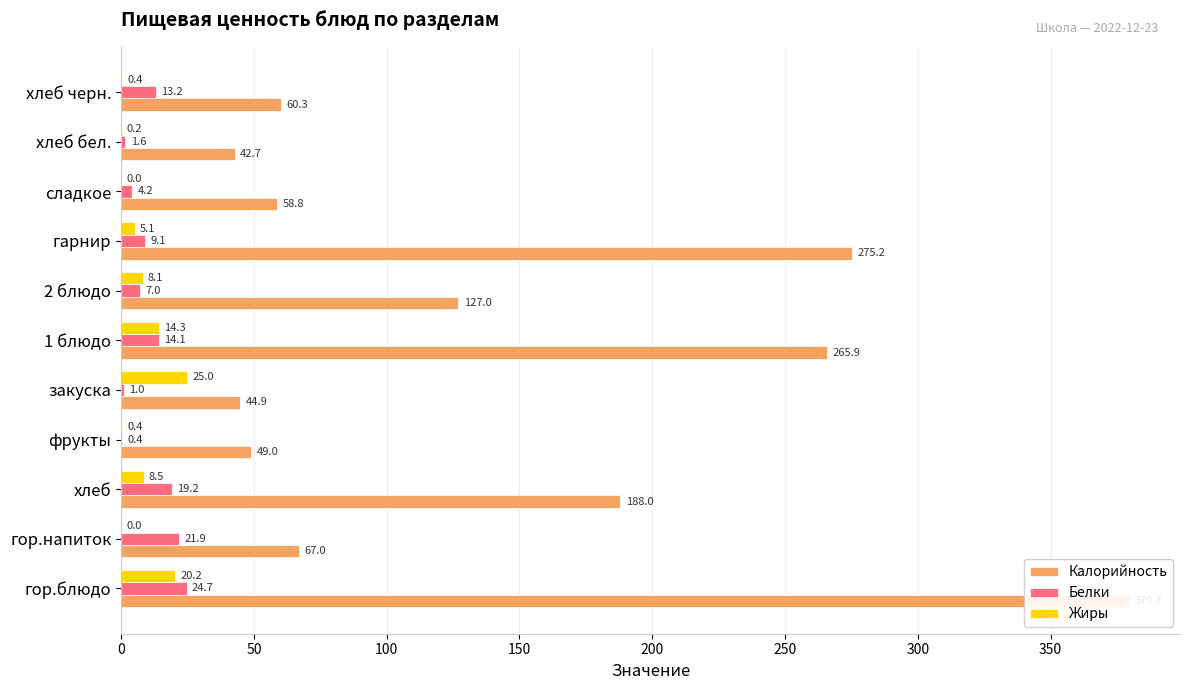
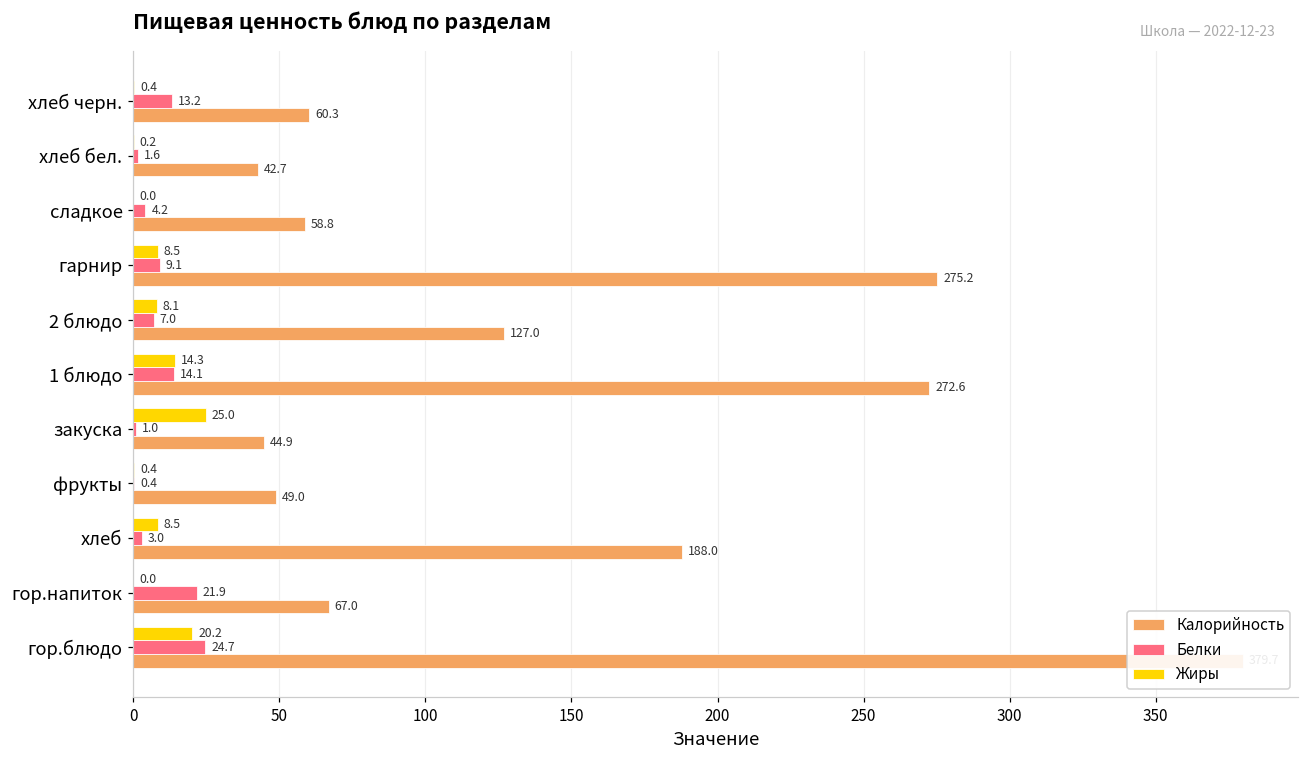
  {
    "Калорийность": {
      "хлеб черн.": 60.3,
      "хлеб бел.": 42.7,
      "сладкое": 58.8,
      "гарнир": 275.2,
      "2 блюдо": 127.0,
-     "1 блюдо": 265.9,
+     "1 блюдо": 272.6,
      "закуска": 44.9,
      "фрукты": 49.0,
      "хлеб": 188.0,
      "гор.напиток": 67.0
    },
    "Белки": {
      "хлеб черн.": 13.2,
      "хлеб бел.": 1.6,
      "сладкое": 4.2,
      "гарнир": 9.1,
      "2 блюдо": 7.0,
      "1 блюдо": 14.1,
      "закуска": 1.0,
      "фрукты": 0.4,
-     "хлеб": 19.2,
+     "хлеб": 3.0,
      "гор.напиток": 21.9,
      "гор.блюдо": 24.7
    },
    "Жиры": {
      "хлеб черн.": 0.4,
      "хлеб бел.": 0.2,
      "сладкое": 0.0,
-     "гарнир": 5.1,
+     "гарнир": 8.5,
      "2 блюдо": 8.1,
      "1 блюдо": 14.3,
      "закуска": 25.0,
      "фрукты": 0.4,
      "хлеб": 8.5,
      "гор.напиток": 0.0,
      "гор.блюдо": 20.2
    }
  }
